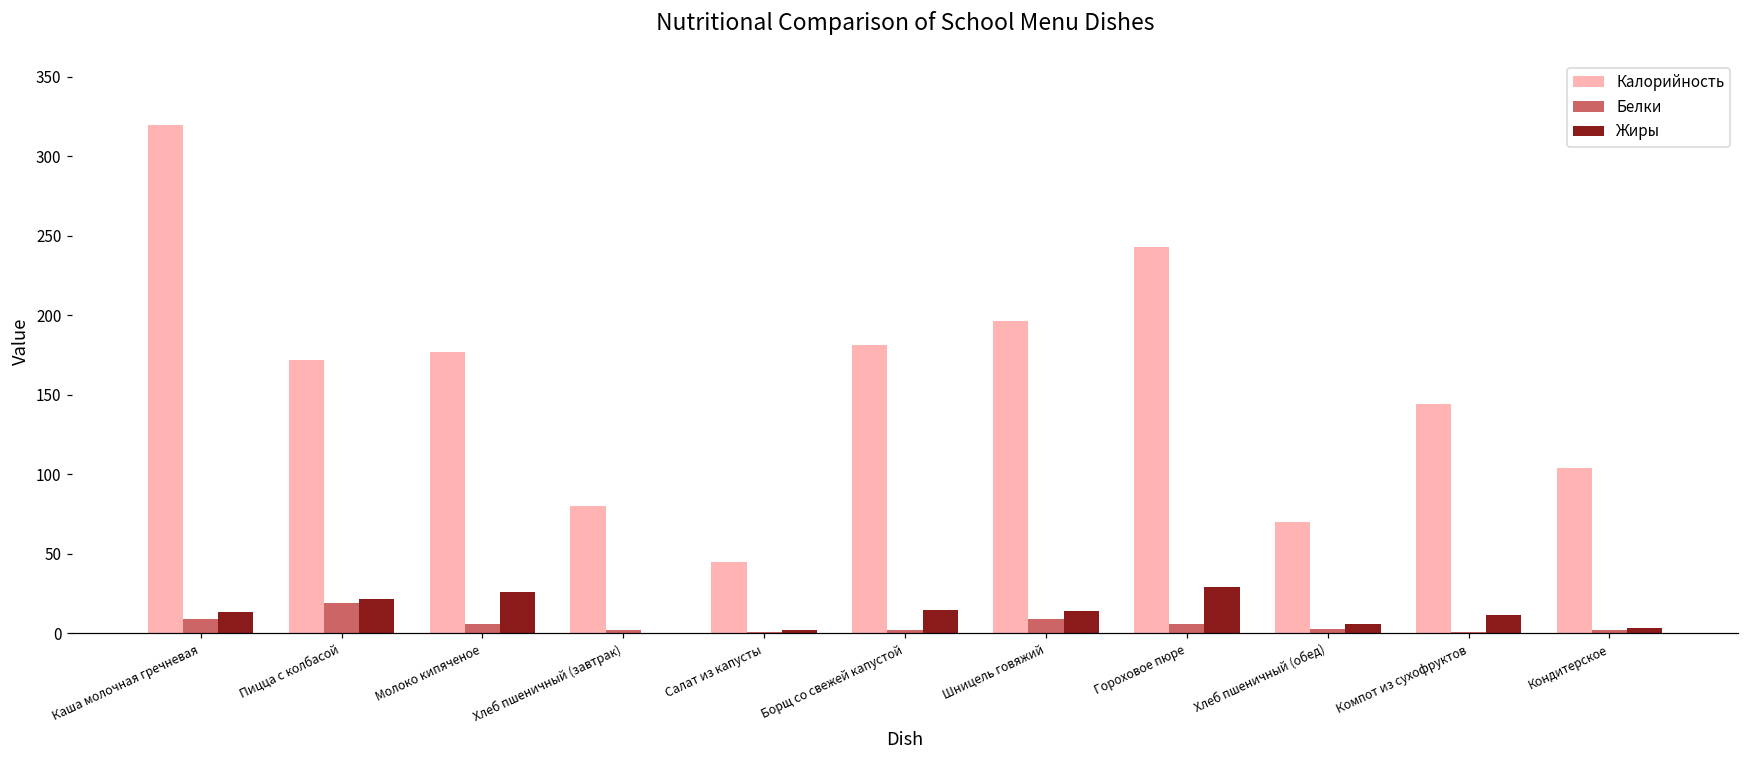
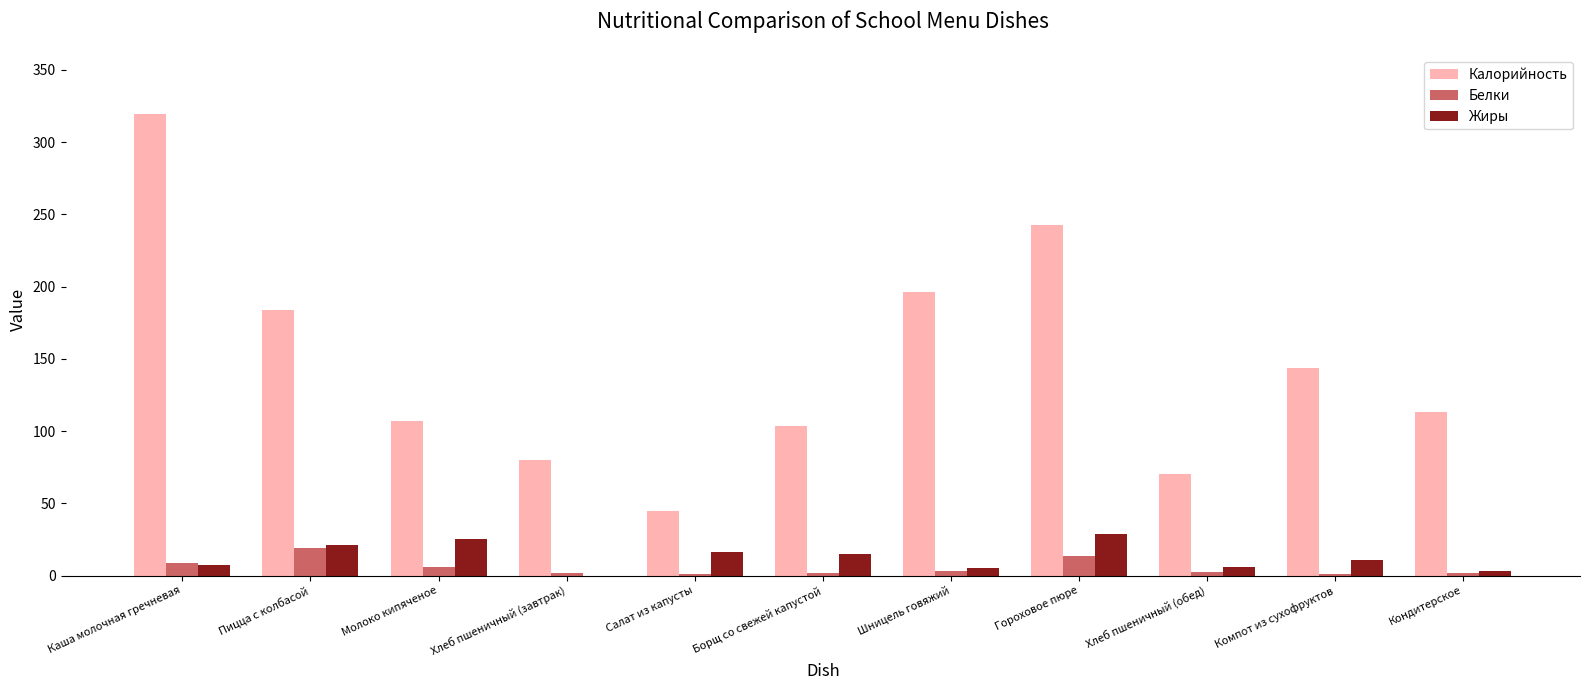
  {
    "Калорийность": {
      "Каша молочная гречневая": 320,
-     "Пицца с колбасой": 172,
-     "Молоко кипяченое": 177,
+     "Пицца с колбасой": 184,
+     "Молоко кипяченое": 107,
      "Хлеб пшеничный (завтрак)": 80,
      "Салат из капусты": 45,
-     "Борщ со свежей капустой": 181,
+     "Борщ со свежей капустой": 104,
      "Шницель говяжий": 196,
      "Гороховое пюре": 243,
      "Хлеб пшеничный (обед)": 70,
      "Компот из сухофруктов": 144,
-     "Кондитерское": 104
+     "Кондитерское": 113
    },
    "Белки": {
      "Каша молочная гречневая": 9,
      "Пицца с колбасой": 19,
      "Молоко кипяченое": 6,
      "Хлеб пшеничный (завтрак)": 2,
      "Борщ со свежей капустой": 2,
-     "Шницель говяжий": 9,
-     "Гороховое пюре": 6,
+     "Шницель говяжий": 3,
+     "Гороховое пюре": 13,
      "Хлеб пшеничный (обед)": 2,
      "Кондитерское": 2
    },
    "Жиры": {
-     "Каша молочная гречневая": 13,
+     "Каша молочная гречневая": 7,
      "Пицца с колбасой": 21,
      "Молоко кипяченое": 26,
      "Хлеб пшеничный (завтрак)": 0,
-     "Салат из капусты": 2,
+     "Салат из капусты": 16,
      "Борщ со свежей капустой": 15,
-     "Шницель говяжий": 14,
+     "Шницель говяжий": 6,
      "Гороховое пюре": 29,
      "Хлеб пшеничный (обед)": 6,
      "Компот из сухофруктов": 11,
      "Кондитерское": 3
    }
  }
